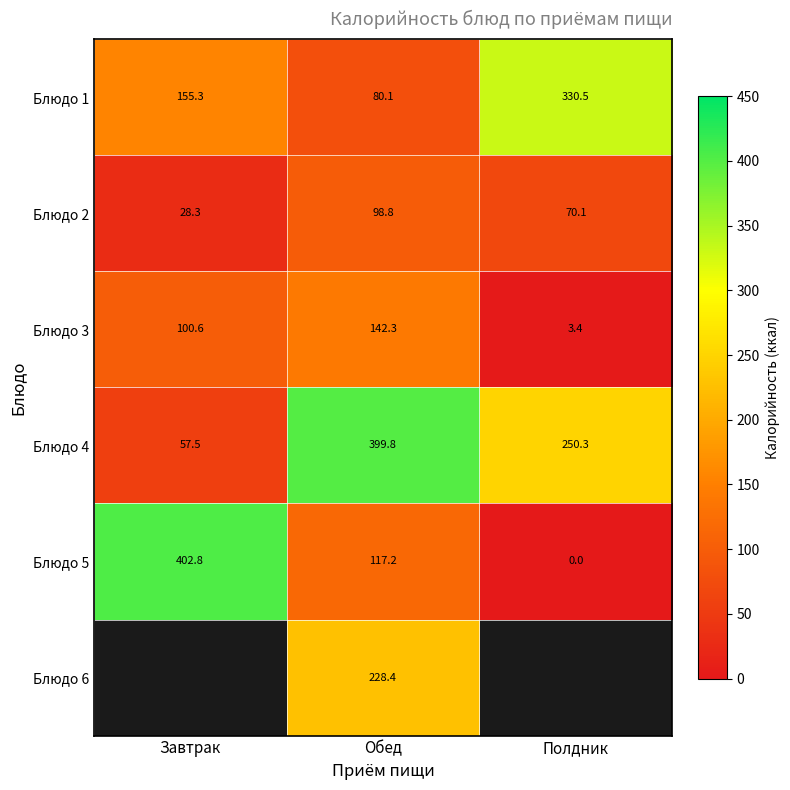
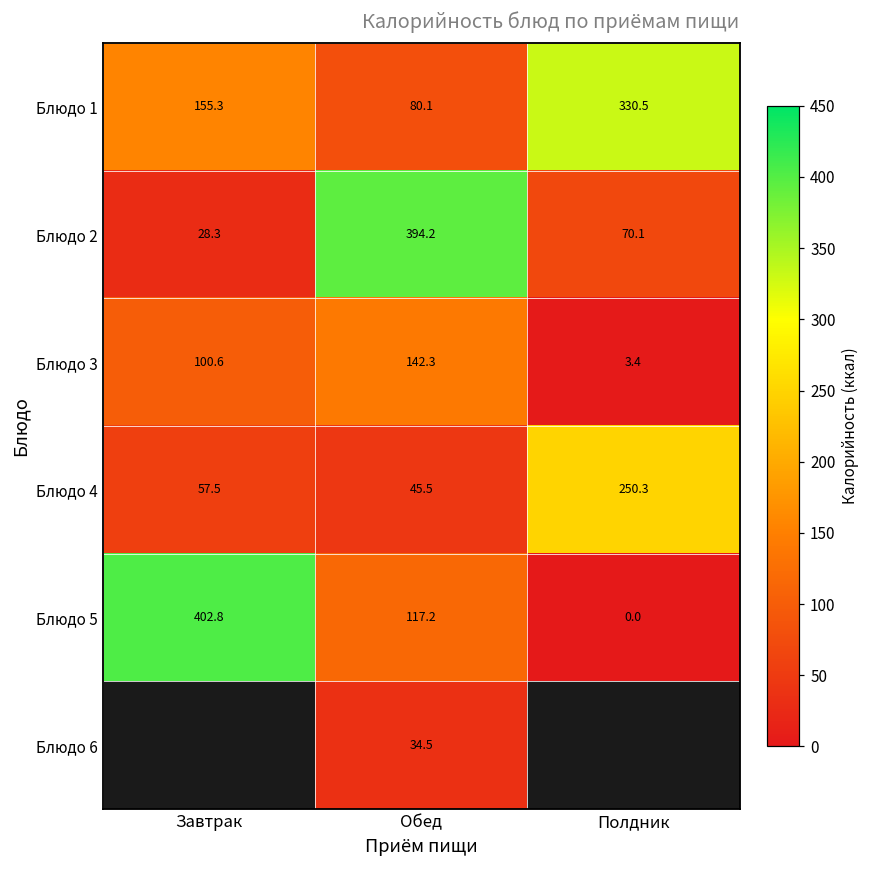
  {
    "Блюдо 1": {
      "Завтрак": 155.3,
      "Обед": 80.1,
      "Полдник": 330.5
    },
    "Блюдо 2": {
      "Завтрак": 28.3,
-     "Обед": 98.8,
+     "Обед": 394.2,
      "Полдник": 70.1
    },
    "Блюдо 3": {
      "Завтрак": 100.6,
      "Обед": 142.3,
      "Полдник": 3.4
    },
    "Блюдо 4": {
      "Завтрак": 57.5,
-     "Обед": 399.8,
+     "Обед": 45.5,
      "Полдник": 250.3
    },
    "Блюдо 5": {
      "Завтрак": 402.8,
      "Обед": 117.2,
      "Полдник": 0.0
    },
    "Блюдо 6": {
-     "Обед": 228.4
+     "Обед": 34.5
    }
  }
